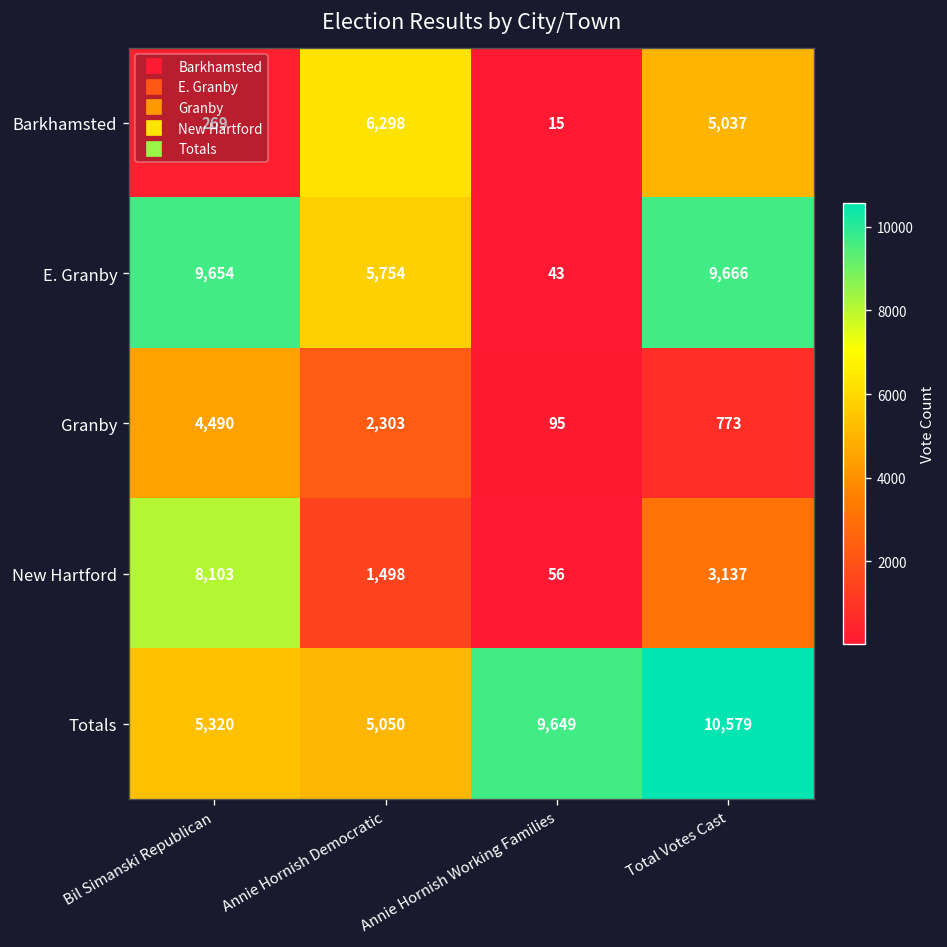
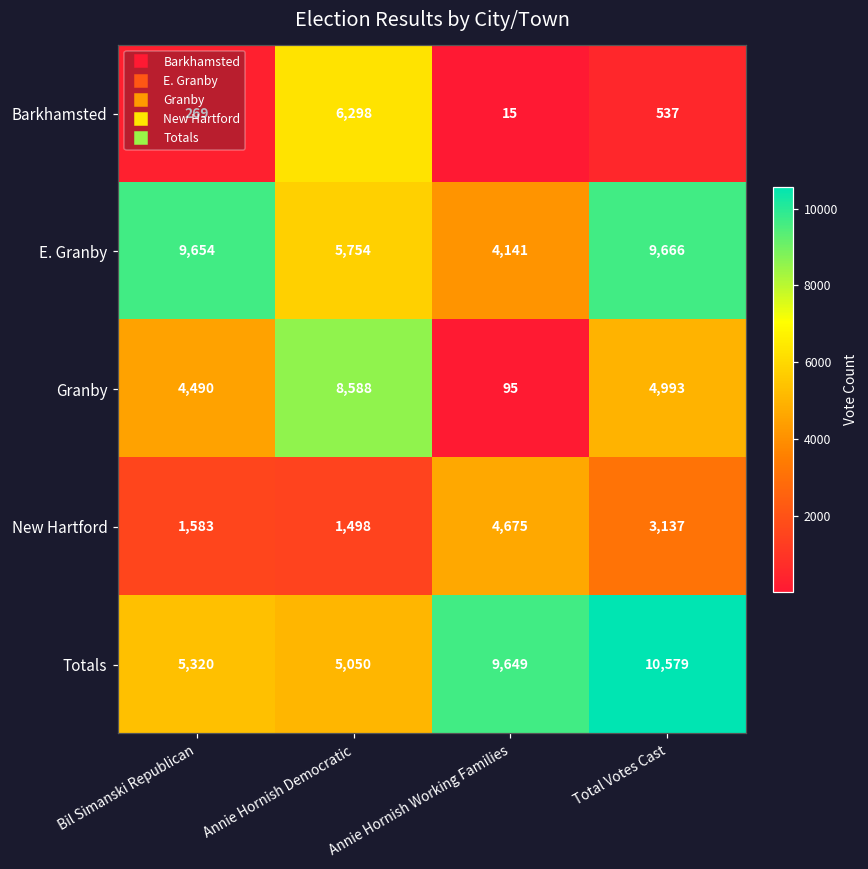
  {
    "Barkhamsted": {
      "Annie Hornish Democratic": "6,298",
      "Annie Hornish Working Families": "15",
-     "Total Votes Cast": "5,037"
+     "Total Votes Cast": "537"
    },
    "E. Granby": {
      "Bil Simanski Republican": "9,654",
      "Annie Hornish Democratic": "5,754",
-     "Annie Hornish Working Families": "43",
+     "Annie Hornish Working Families": "4,141",
      "Total Votes Cast": "9,666"
    },
    "Granby": {
      "Bil Simanski Republican": "4,490",
-     "Annie Hornish Democratic": "2,303",
+     "Annie Hornish Democratic": "8,588",
      "Annie Hornish Working Families": "95",
-     "Total Votes Cast": "773"
+     "Total Votes Cast": "4,993"
    },
    "New Hartford": {
-     "Bil Simanski Republican": "8,103",
+     "Bil Simanski Republican": "1,583",
      "Annie Hornish Democratic": "1,498",
-     "Annie Hornish Working Families": "56",
+     "Annie Hornish Working Families": "4,675",
      "Total Votes Cast": "3,137"
    },
    "Totals": {
      "Bil Simanski Republican": "5,320",
      "Annie Hornish Democratic": "5,050",
      "Annie Hornish Working Families": "9,649",
      "Total Votes Cast": "10,579"
    }
  }
